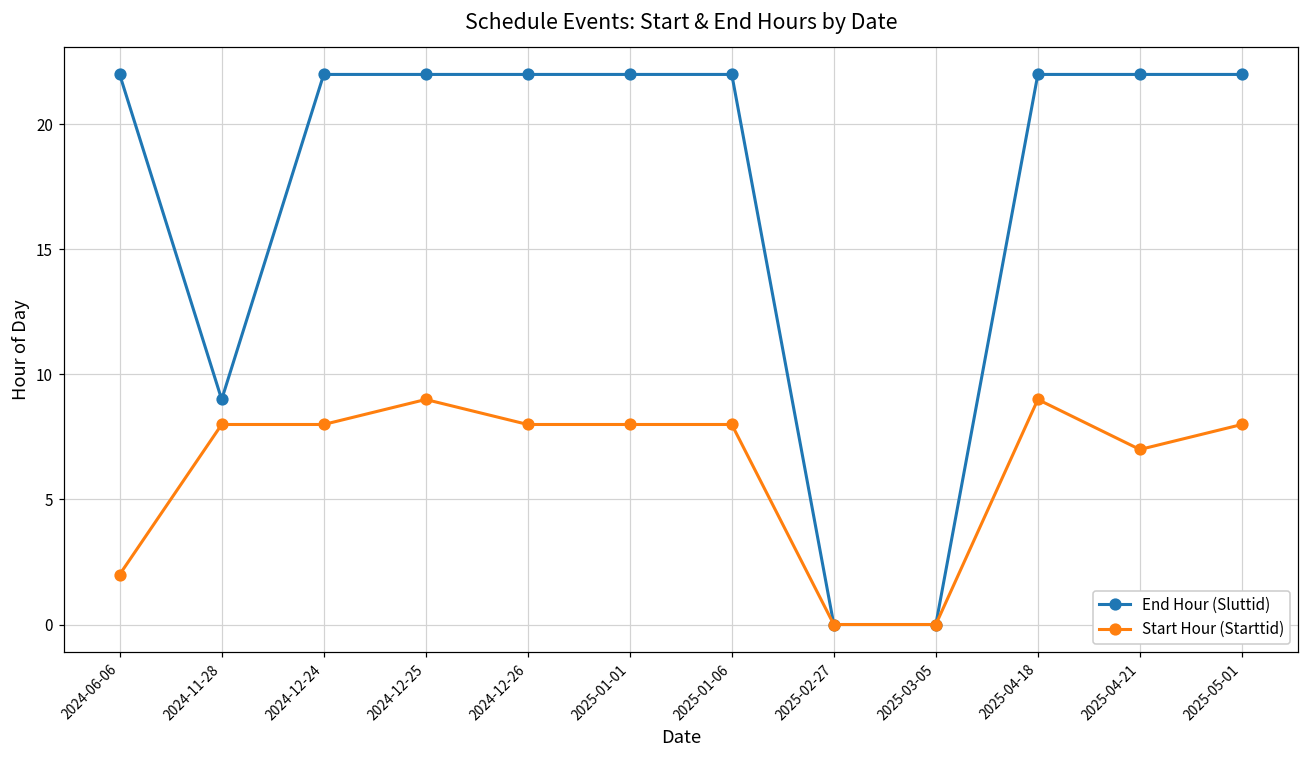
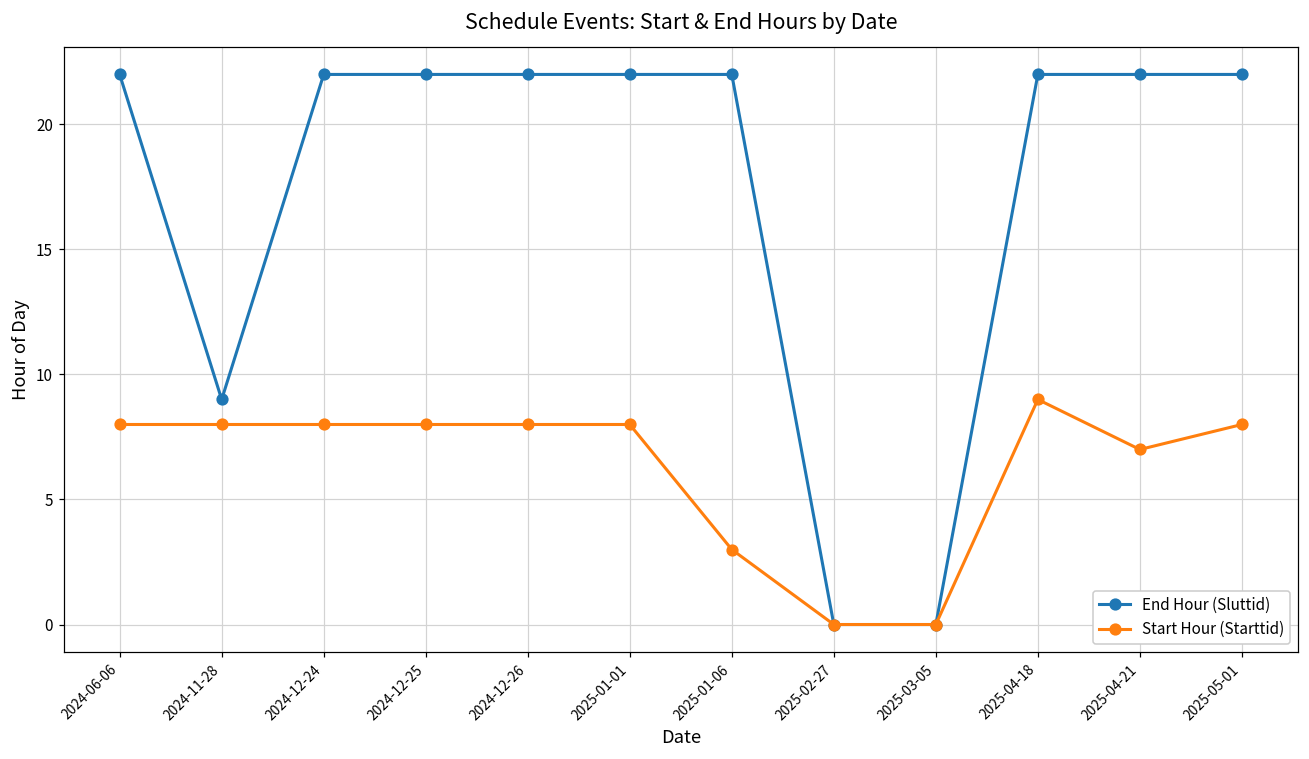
  {
    "End Hour (Sluttid)": {
      "2024-06-06": 22,
      "2024-11-28": 9,
      "2024-12-24": 22,
      "2024-12-25": 22,
      "2024-12-26": 22,
      "2025-01-01": 22,
      "2025-01-06": 22,
      "2025-04-18": 22,
      "2025-04-21": 22,
      "2025-05-01": 22
    },
    "Start Hour (Starttid)": {
-     "2024-06-06": 2,
+     "2024-06-06": 8,
      "2024-11-28": 8,
      "2024-12-24": 8,
-     "2024-12-25": 9,
+     "2024-12-25": 8,
      "2024-12-26": 8,
      "2025-01-01": 8,
-     "2025-01-06": 8,
+     "2025-01-06": 3,
      "2025-04-18": 9,
      "2025-04-21": 7,
      "2025-05-01": 8
    }
  }
